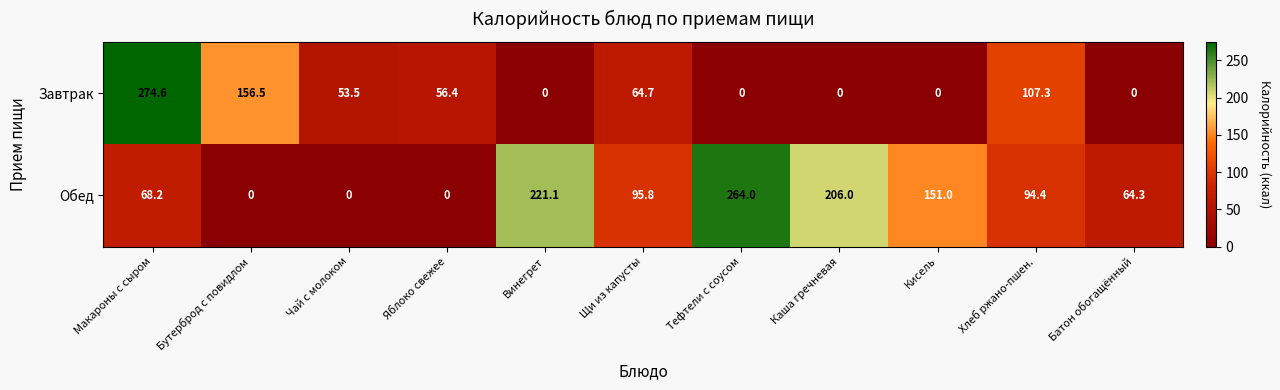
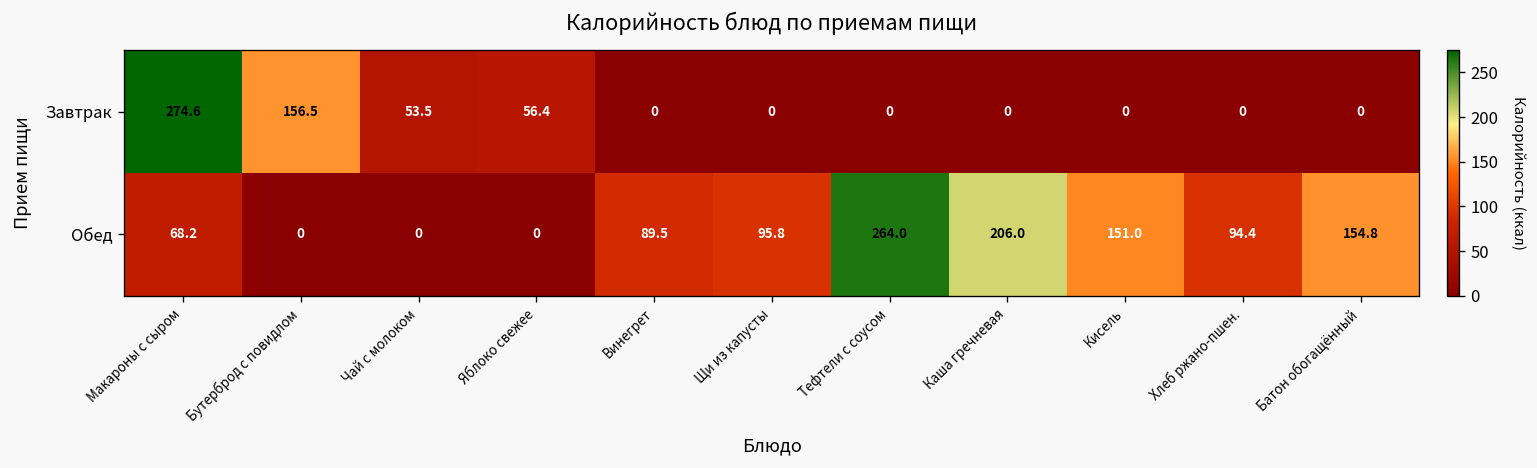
  {
    "Завтрак": {
      "Макароны с сыром": 274.6,
      "Бутерброд с повидлом": 156.5,
      "Чай с молоком": 53.5,
      "Яблоко свежее": 56.4,
      "Винегрет": 0,
-     "Щи из капусты": 64.7,
+     "Щи из капусты": 0,
      "Тефтели с соусом": 0,
      "Каша гречневая": 0,
      "Кисель": 0,
-     "Хлеб ржано-пшен.": 107.3,
+     "Хлеб ржано-пшен.": 0,
      "Батон обогащённый": 0
    },
    "Обед": {
      "Макароны с сыром": 68.2,
      "Бутерброд с повидлом": 0,
      "Чай с молоком": 0,
      "Яблоко свежее": 0,
-     "Винегрет": 221.1,
+     "Винегрет": 89.5,
      "Щи из капусты": 95.8,
      "Тефтели с соусом": 264.0,
      "Каша гречневая": 206.0,
      "Кисель": 151.0,
      "Хлеб ржано-пшен.": 94.4,
-     "Батон обогащённый": 64.3
+     "Батон обогащённый": 154.8
    }
  }
